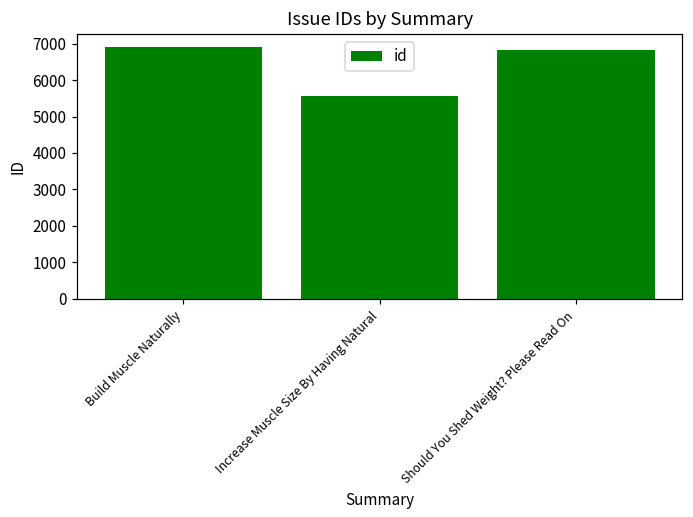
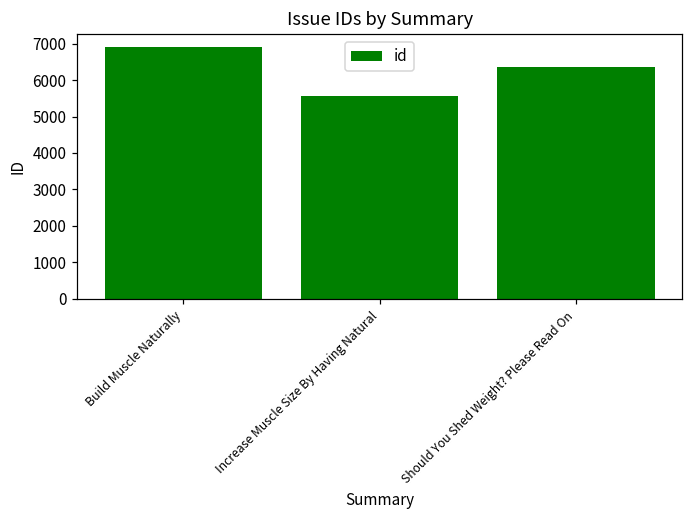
  {
    "Build Muscle Naturally": 6900,
    "Increase Muscle Size By Having Natural": 5600,
-   "Should You Shed Weight? Please Read On": 6800
+   "Should You Shed Weight? Please Read On": 6400
  }
